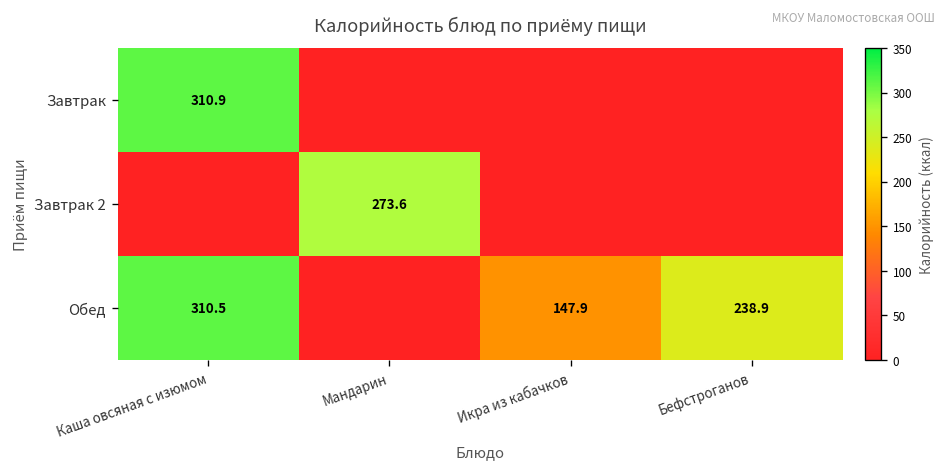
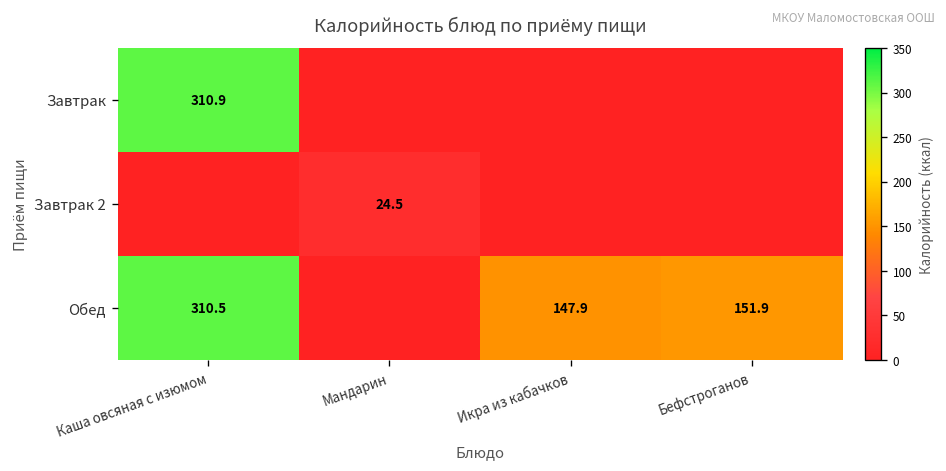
  {
    "Завтрак": {
      "Каша овсяная с изюмом": 310.9
    },
    "Завтрак 2": {
-     "Мандарин": 273.6
+     "Мандарин": 24.5
    },
    "Обед": {
      "Каша овсяная с изюмом": 310.5,
      "Икра из кабачков": 147.9,
-     "Бефстроганов": 238.9
+     "Бефстроганов": 151.9
    }
  }
